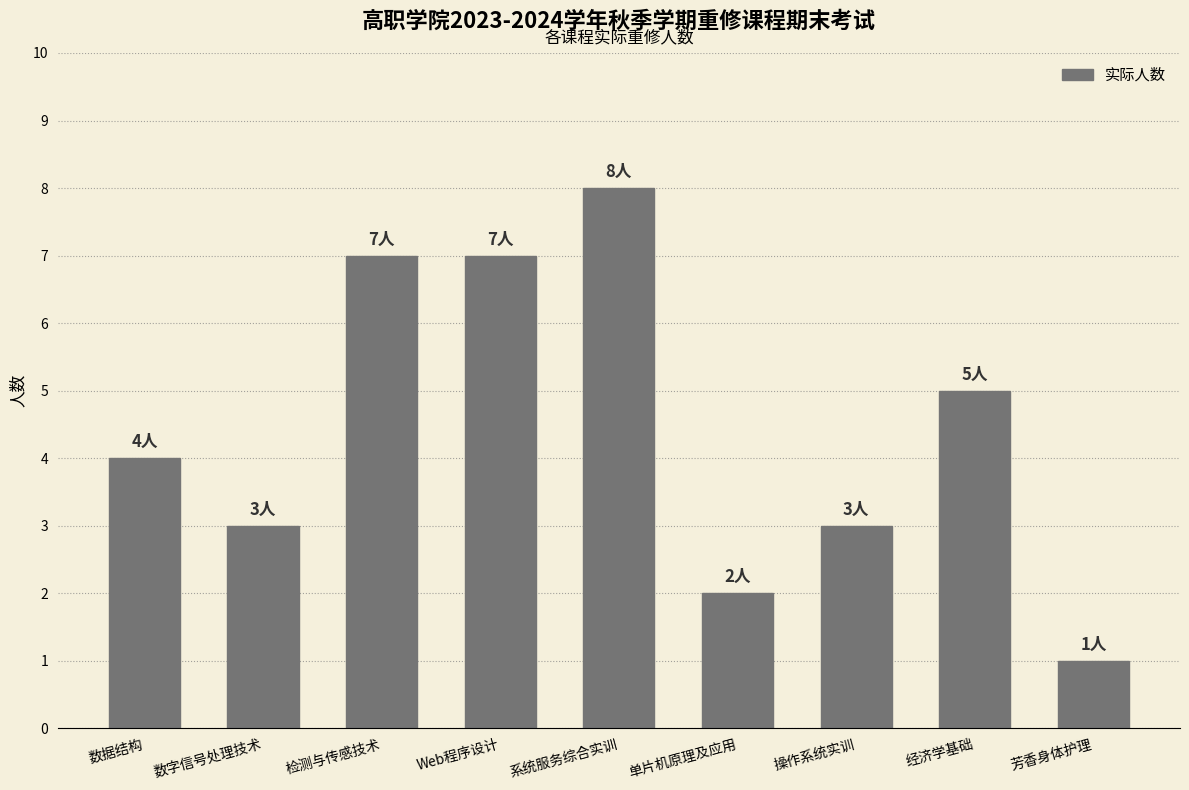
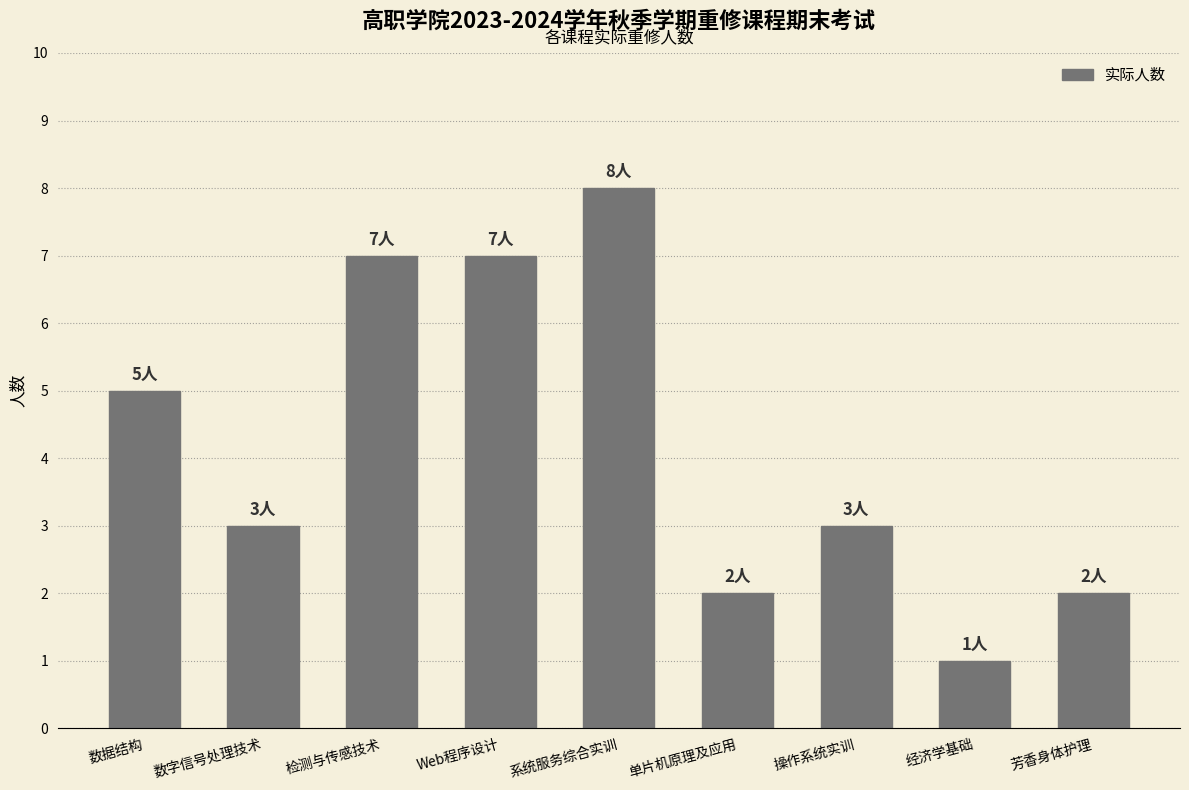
  {
-   "数据结构": "4人",
+   "数据结构": "5人",
    "数字信号处理技术": "3人",
    "检测与传感技术": "7人",
    "Web程序设计": "7人",
    "系统服务综合实训": "8人",
    "单片机原理及应用": "2人",
    "操作系统实训": "3人",
-   "经济学基础": "5人",
-   "芳香身体护理": "1人"
+   "经济学基础": "1人",
+   "芳香身体护理": "2人"
  }
